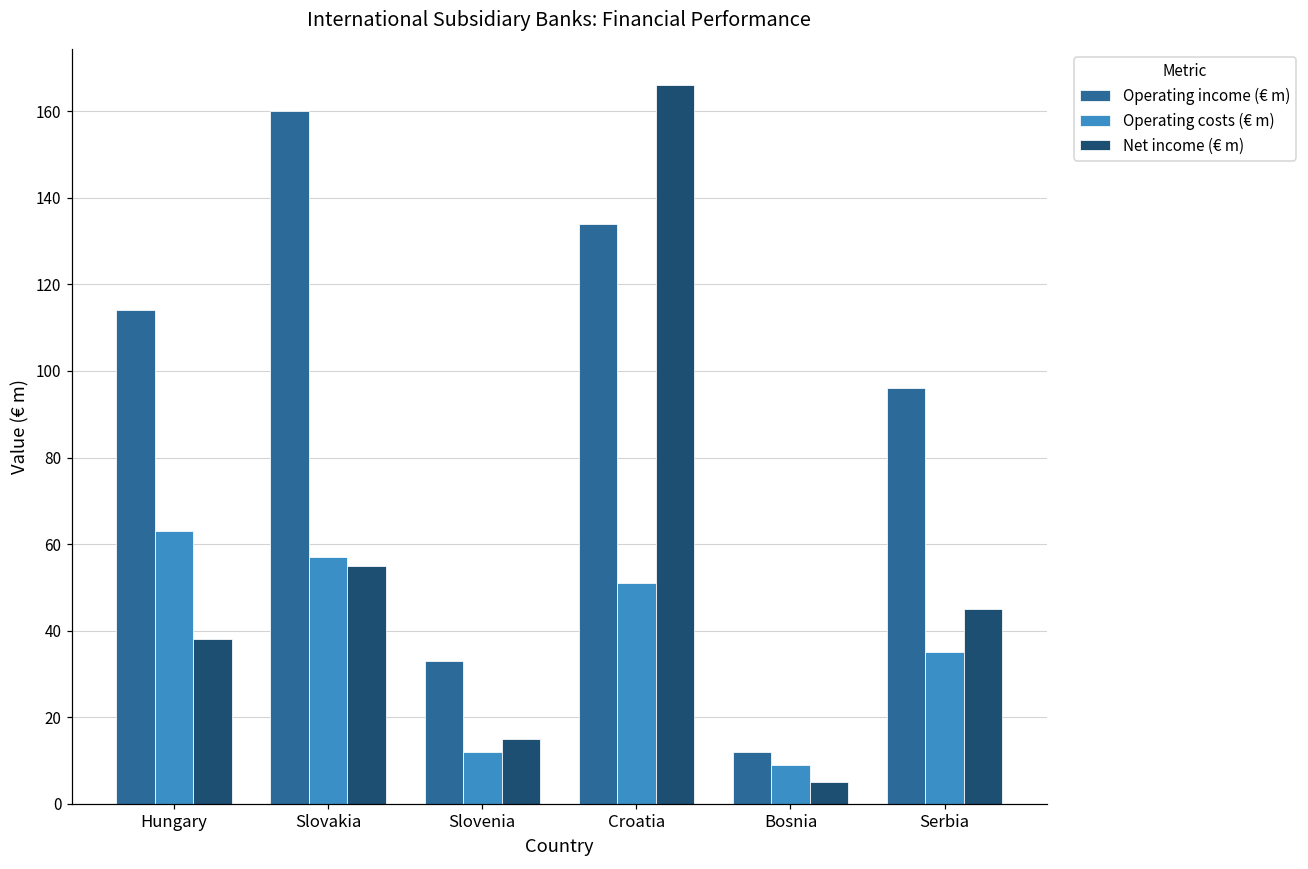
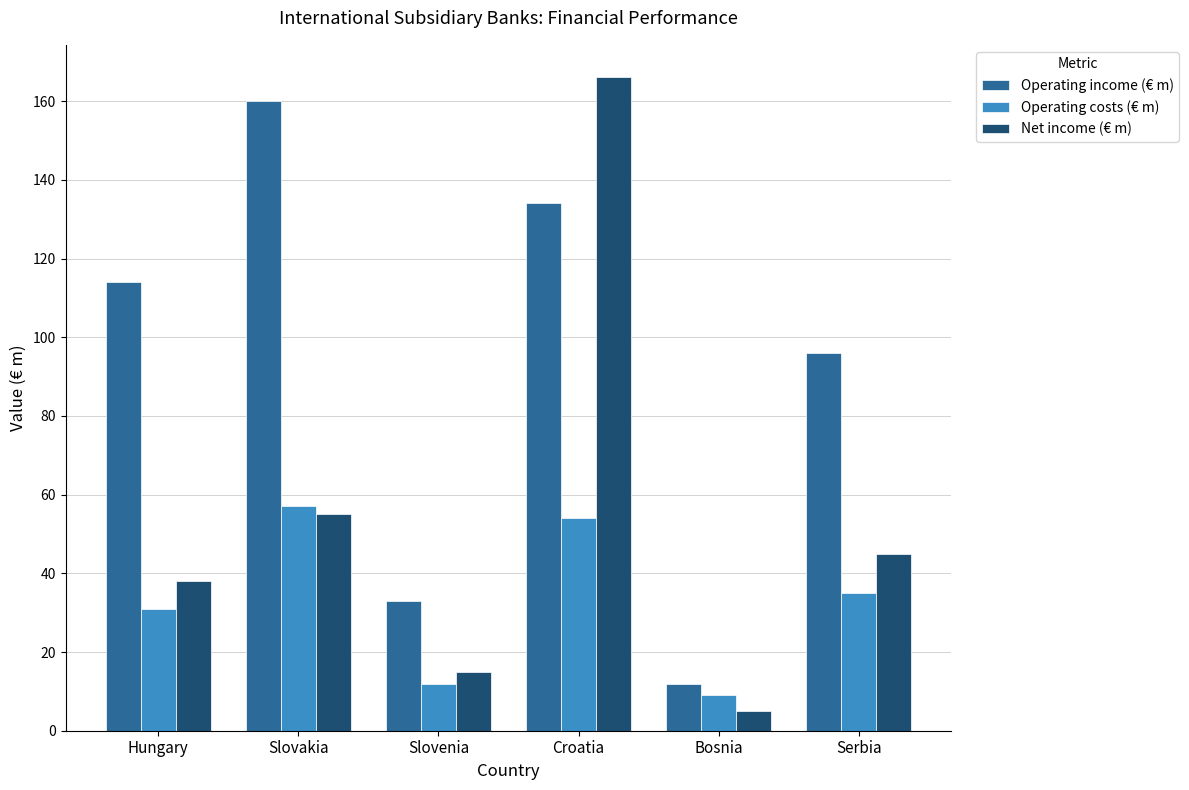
  {
    "Operating costs (€ m)": {
-     "Hungary": 63,
+     "Hungary": 31,
      "Slovakia": 57,
      "Slovenia": 12,
-     "Croatia": 51,
+     "Croatia": 54,
      "Bosnia": 9,
      "Serbia": 35
    }
  }
